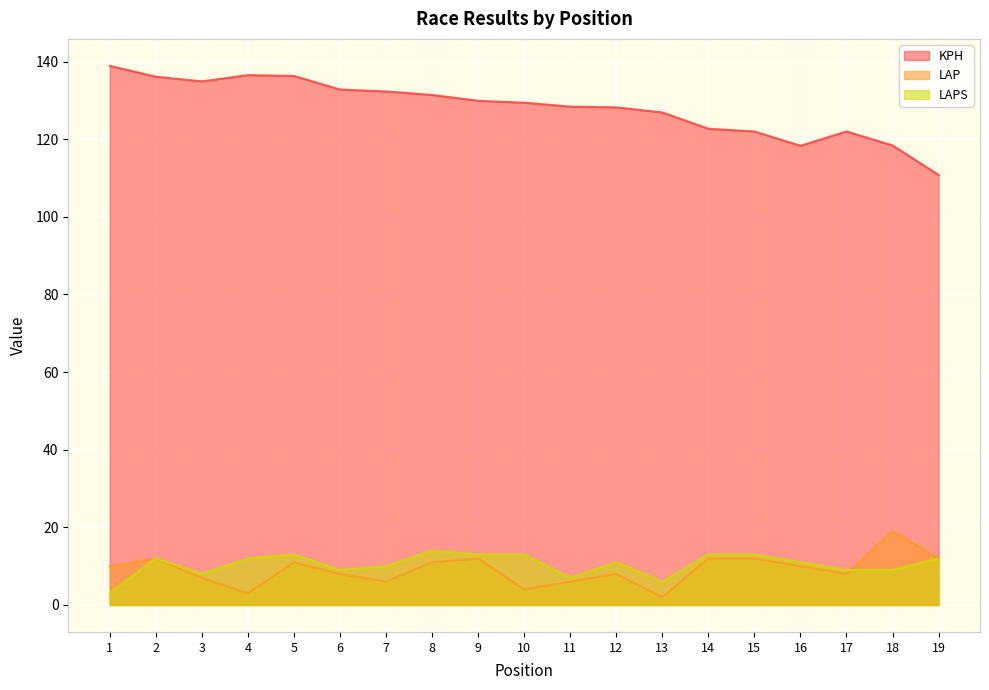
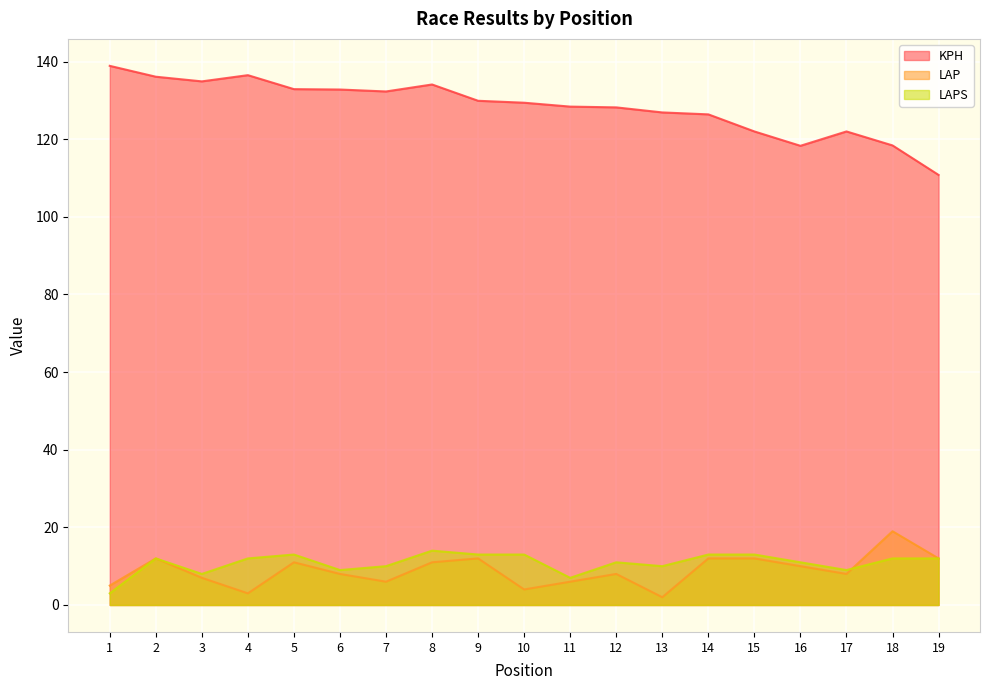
  {
    "KPH": {
      "1": 139,
      "2": 136,
      "3": 135,
      "4": 137,
-     "5": 136,
+     "5": 133,
      "6": 133,
      "7": 132,
-     "8": 131,
+     "8": 134,
      "9": 130,
      "10": 129,
      "11": 128,
      "12": 128,
      "13": 127,
-     "14": 123,
+     "14": 126,
      "15": 122,
      "16": 118,
      "17": 122,
      "18": 118,
      "19": 111
    },
    "LAP": {
-     "1": 10,
+     "1": 5,
      "3": 7,
      "4": 3,
      "5": 11,
      "6": 8,
      "7": 6,
      "8": 11,
      "9": 12,
      "10": 4,
      "11": 6,
      "12": 8,
      "13": 2,
      "14": 12,
      "15": 12,
      "16": 10,
      "17": 8,
      "18": 19
    },
    "LAPS": {
      "1": 3,
      "3": 8,
      "4": 12,
      "5": 13,
      "6": 9,
      "7": 10,
      "8": 14,
      "9": 13,
      "10": 13,
      "11": 7,
      "12": 11,
-     "13": 6,
+     "13": 10,
      "14": 13,
      "15": 13,
      "16": 11,
      "17": 9,
-     "18": 9
+     "18": 12
    }
  }
